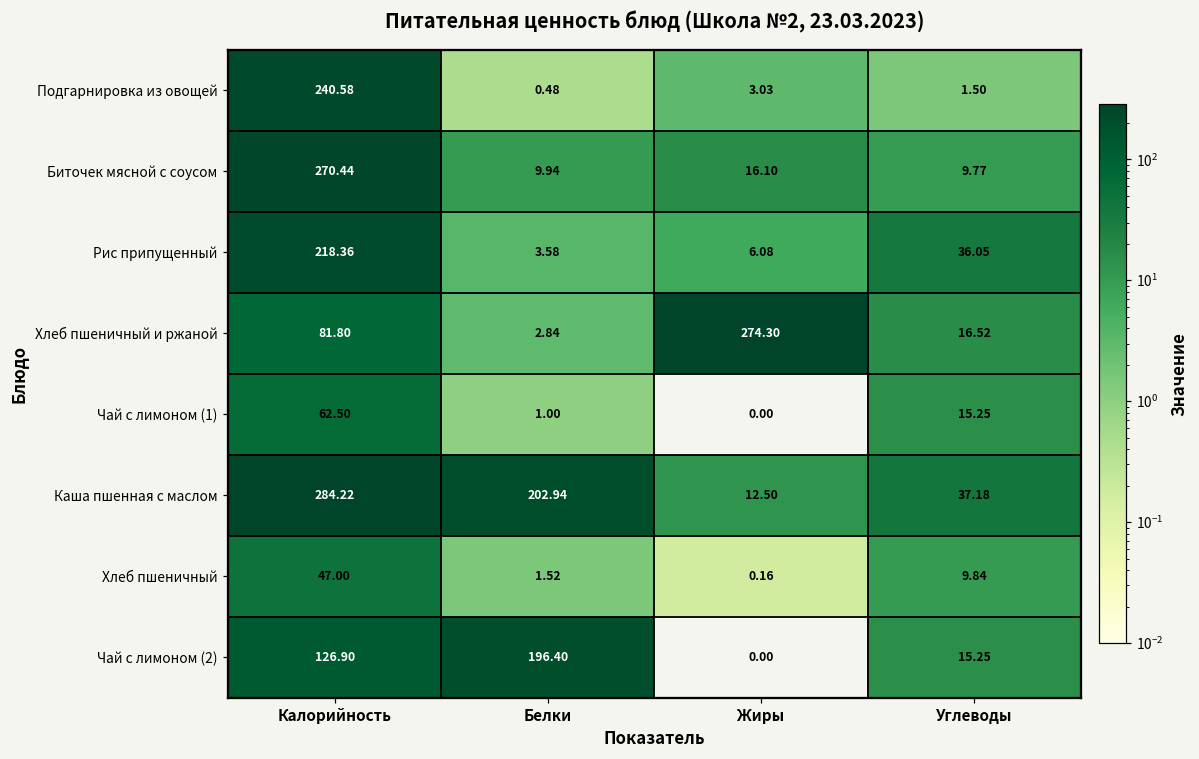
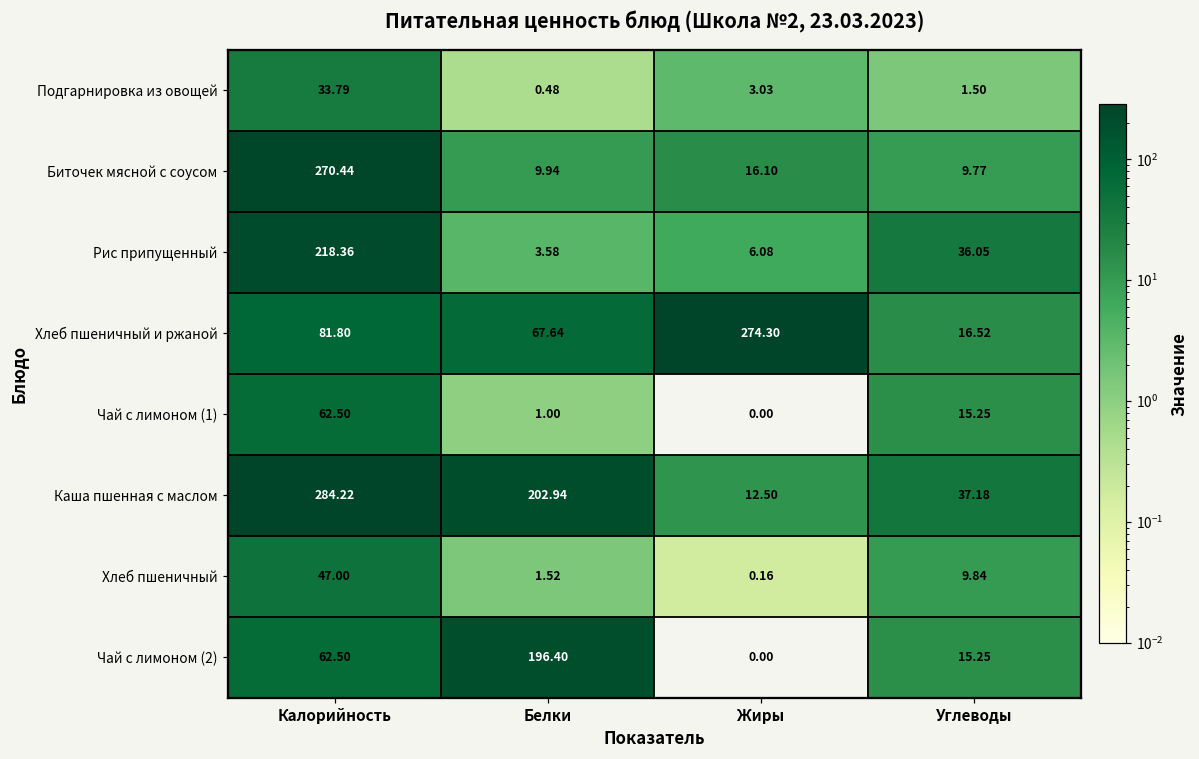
  {
    "Подгарнировка из овощей": {
-     "Калорийность": 240.58,
+     "Калорийность": 33.79,
      "Белки": 0.48,
      "Жиры": 3.03,
      "Углеводы": 1.50
    },
    "Биточек мясной с соусом": {
      "Калорийность": 270.44,
      "Белки": 9.94,
      "Жиры": 16.10,
      "Углеводы": 9.77
    },
    "Рис припущенный": {
      "Калорийность": 218.36,
      "Белки": 3.58,
      "Жиры": 6.08,
      "Углеводы": 36.05
    },
    "Хлеб пшеничный и ржаной": {
      "Калорийность": 81.80,
-     "Белки": 2.84,
+     "Белки": 67.64,
      "Жиры": 274.30,
      "Углеводы": 16.52
    },
    "Чай с лимоном (1)": {
      "Калорийность": 62.50,
      "Белки": 1.00,
      "Жиры": 0.00,
      "Углеводы": 15.25
    },
    "Каша пшенная с маслом": {
      "Калорийность": 284.22,
      "Белки": 202.94,
      "Жиры": 12.50,
      "Углеводы": 37.18
    },
    "Хлеб пшеничный": {
      "Калорийность": 47.00,
      "Белки": 1.52,
      "Жиры": 0.16,
      "Углеводы": 9.84
    },
    "Чай с лимоном (2)": {
-     "Калорийность": 126.90,
+     "Калорийность": 62.50,
      "Белки": 196.40,
      "Жиры": 0.00,
      "Углеводы": 15.25
    }
  }
